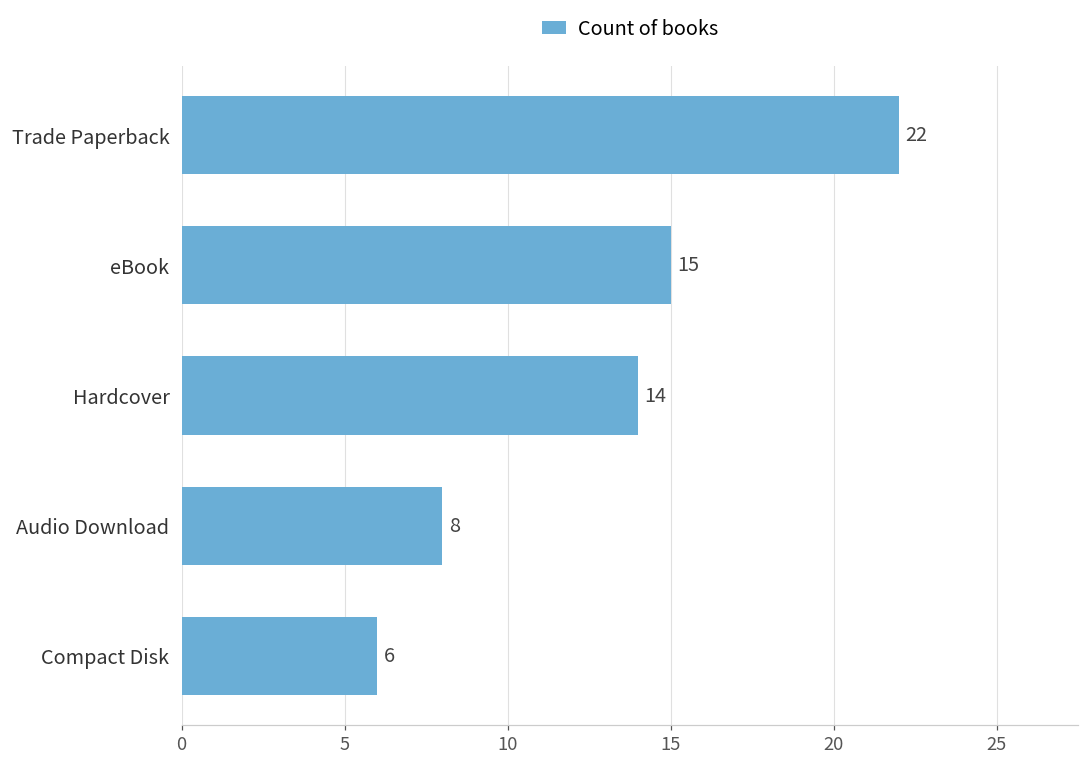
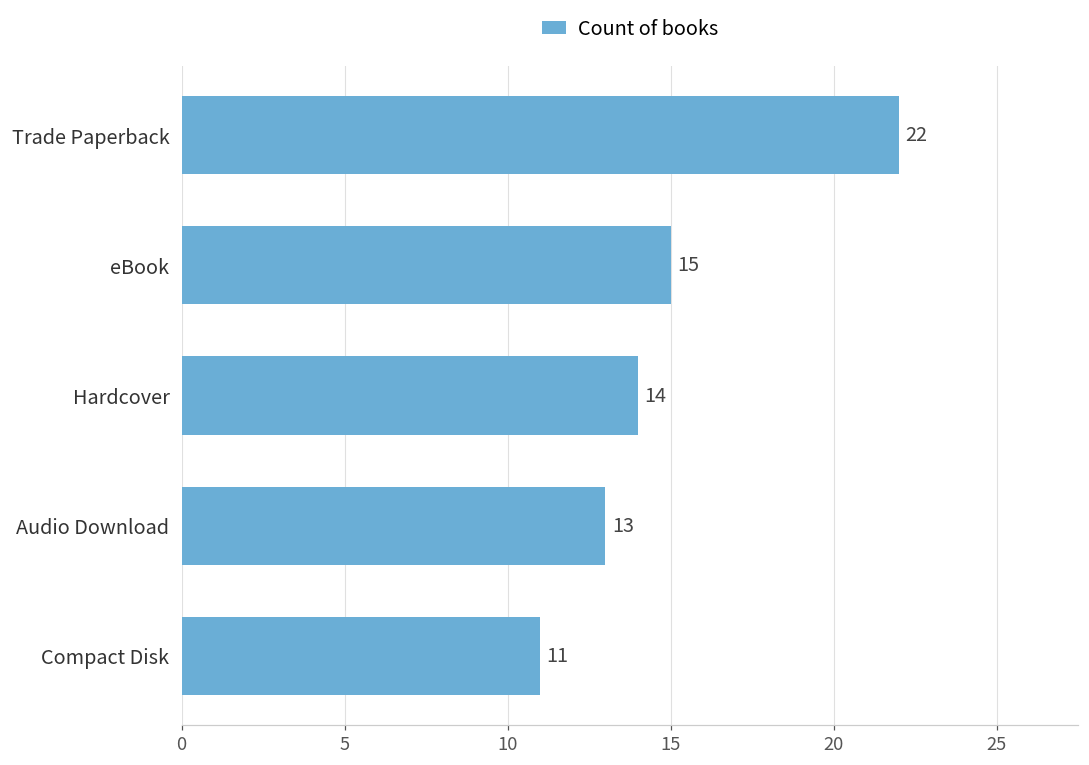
  {
    "Trade Paperback": 22,
    "eBook": 15,
    "Hardcover": 14,
-   "Audio Download": 8,
-   "Compact Disk": 6
+   "Audio Download": 13,
+   "Compact Disk": 11
  }
